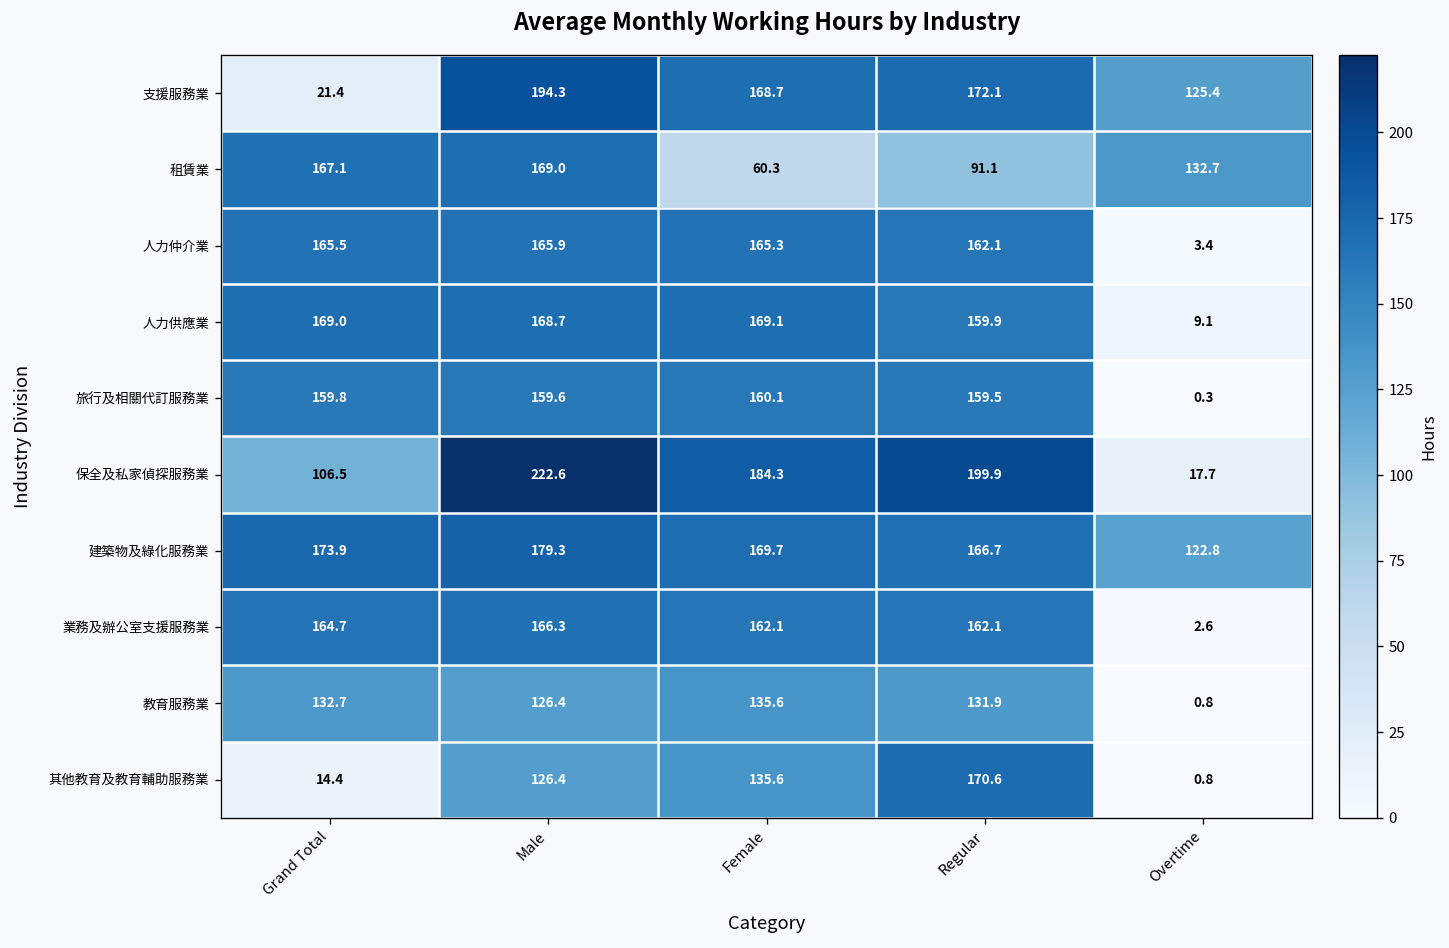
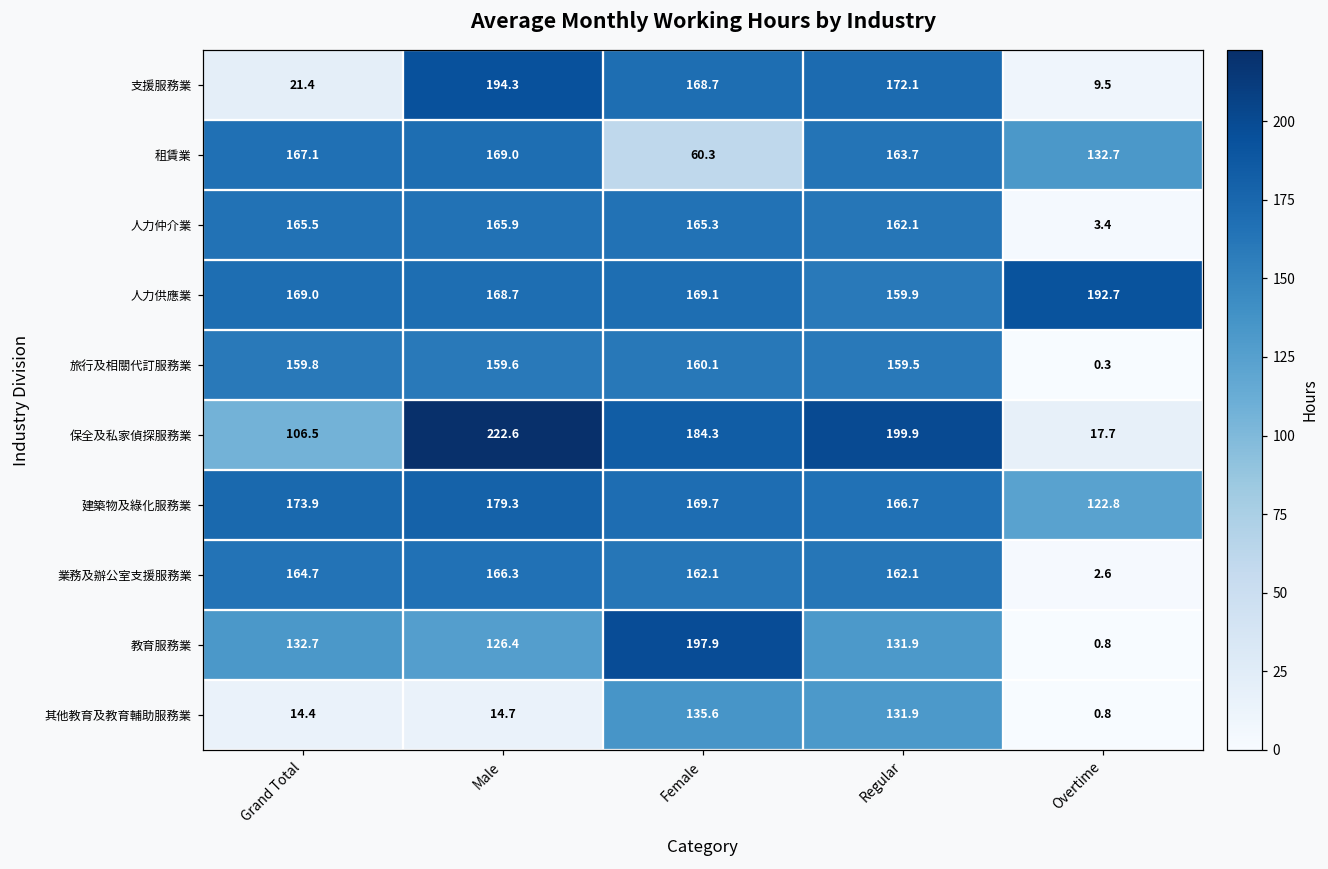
  {
    "支援服務業": {
      "Grand Total": 21.4,
      "Male": 194.3,
      "Female": 168.7,
      "Regular": 172.1,
-     "Overtime": 125.4
+     "Overtime": 9.5
    },
    "租賃業": {
      "Grand Total": 167.1,
      "Male": 169.0,
      "Female": 60.3,
-     "Regular": 91.1,
+     "Regular": 163.7,
      "Overtime": 132.7
    },
    "人力仲介業": {
      "Grand Total": 165.5,
      "Male": 165.9,
      "Female": 165.3,
      "Regular": 162.1,
      "Overtime": 3.4
    },
    "人力供應業": {
      "Grand Total": 169.0,
      "Male": 168.7,
      "Female": 169.1,
      "Regular": 159.9,
-     "Overtime": 9.1
+     "Overtime": 192.7
    },
    "旅行及相關代訂服務業": {
      "Grand Total": 159.8,
      "Male": 159.6,
      "Female": 160.1,
      "Regular": 159.5,
      "Overtime": 0.3
    },
    "保全及私家偵探服務業": {
      "Grand Total": 106.5,
      "Male": 222.6,
      "Female": 184.3,
      "Regular": 199.9,
      "Overtime": 17.7
    },
    "建築物及綠化服務業": {
      "Grand Total": 173.9,
      "Male": 179.3,
      "Female": 169.7,
      "Regular": 166.7,
      "Overtime": 122.8
    },
    "業務及辦公室支援服務業": {
      "Grand Total": 164.7,
      "Male": 166.3,
      "Female": 162.1,
      "Regular": 162.1,
      "Overtime": 2.6
    },
    "教育服務業": {
      "Grand Total": 132.7,
      "Male": 126.4,
-     "Female": 135.6,
+     "Female": 197.9,
      "Regular": 131.9,
      "Overtime": 0.8
    },
    "其他教育及教育輔助服務業": {
      "Grand Total": 14.4,
-     "Male": 126.4,
+     "Male": 14.7,
      "Female": 135.6,
-     "Regular": 170.6,
+     "Regular": 131.9,
      "Overtime": 0.8
    }
  }
